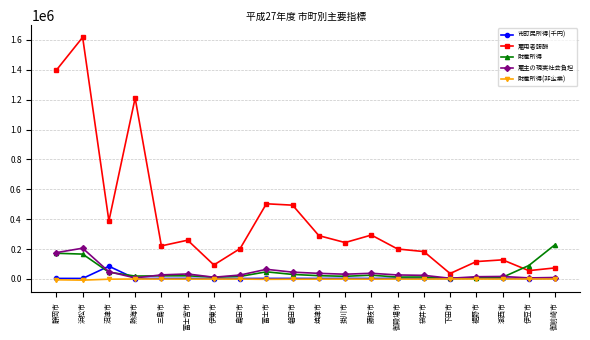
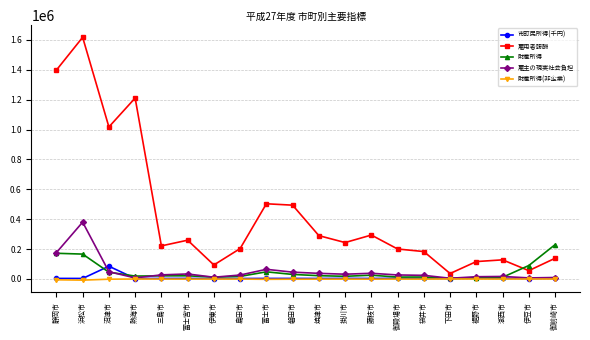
  {
    "市町民所得(千円)": {
      "沼津市": 90000
    },
    "雇用者報酬": {
      "静岡市": 1400000,
      "浜松市": 1620000,
-     "沼津市": 390000,
+     "沼津市": 1020000,
      "熱海市": 1210000,
      "三島市": 220000,
      "富士宮市": 260000,
      "伊東市": 90000,
      "島田市": 200000,
      "富士市": 500000,
      "磐田市": 490000,
      "焼津市": 290000,
      "掛川市": 240000,
      "藤枝市": 290000,
      "御殿場市": 200000,
      "袋井市": 180000,
      "下田市": 40000,
      "裾野市": 120000,
      "湖西市": 130000,
      "伊豆市": 60000,
-     "御前崎市": 70000
+     "御前崎市": 140000
    },
    "財産所得": {
      "浜松市": 170000,
      "伊豆市": 90000,
      "御前崎市": 230000
    },
    "雇主の現実社会負担": {
-     "浜松市": 210000
+     "浜松市": 380000
    },
    "財産所得(非企業)": {
      "沼津市": 0
    }
  }
